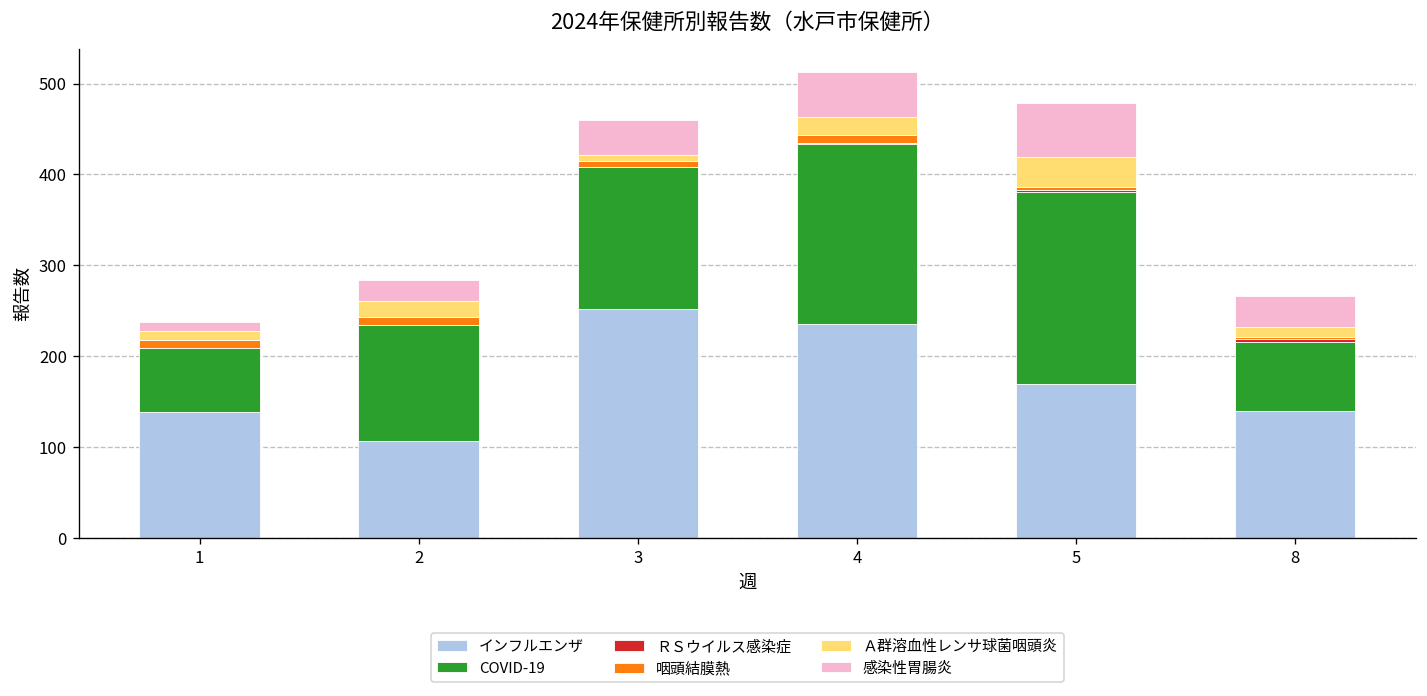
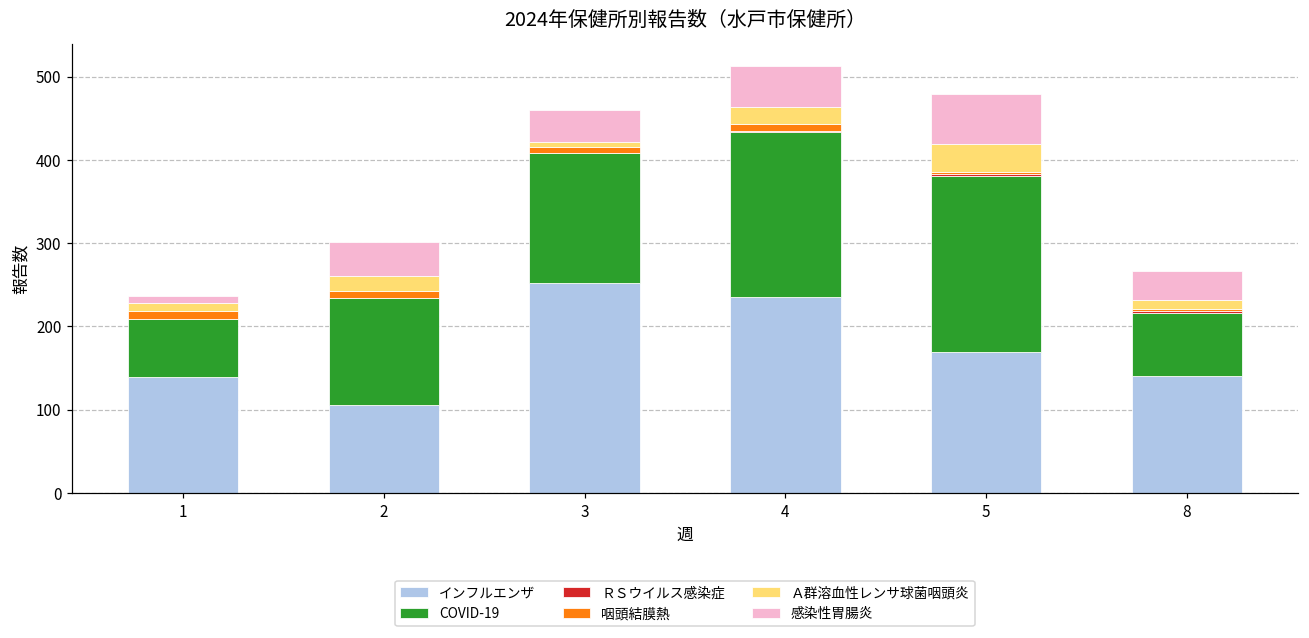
  {
    "インフルエンザ": {
      "1": 140,
      "2": 110,
      "3": 250,
      "4": 240,
      "5": 170,
      "8": 140
    },
    "COVID-19": {
      "1": 70,
      "2": 130,
      "3": 160,
      "4": 200,
      "5": 210,
      "8": 80
    },
    "ＲＳウイルス感染症": {
      "1": 0,
      "2": 0,
      "3": 0
    },
    "咽頭結膜熱": {
      "1": 10,
      "2": 10,
      "3": 10,
      "4": 10
    },
    "Ａ群溶血性レンサ球菌咽頭炎": {
      "1": 10,
      "2": 20,
      "3": 10,
      "4": 20,
      "5": 30,
      "8": 10
    },
    "感染性胃腸炎": {
      "1": 10,
-     "2": 20,
+     "2": 40,
      "3": 40,
      "4": 50,
      "5": 60,
      "8": 30
    }
  }
